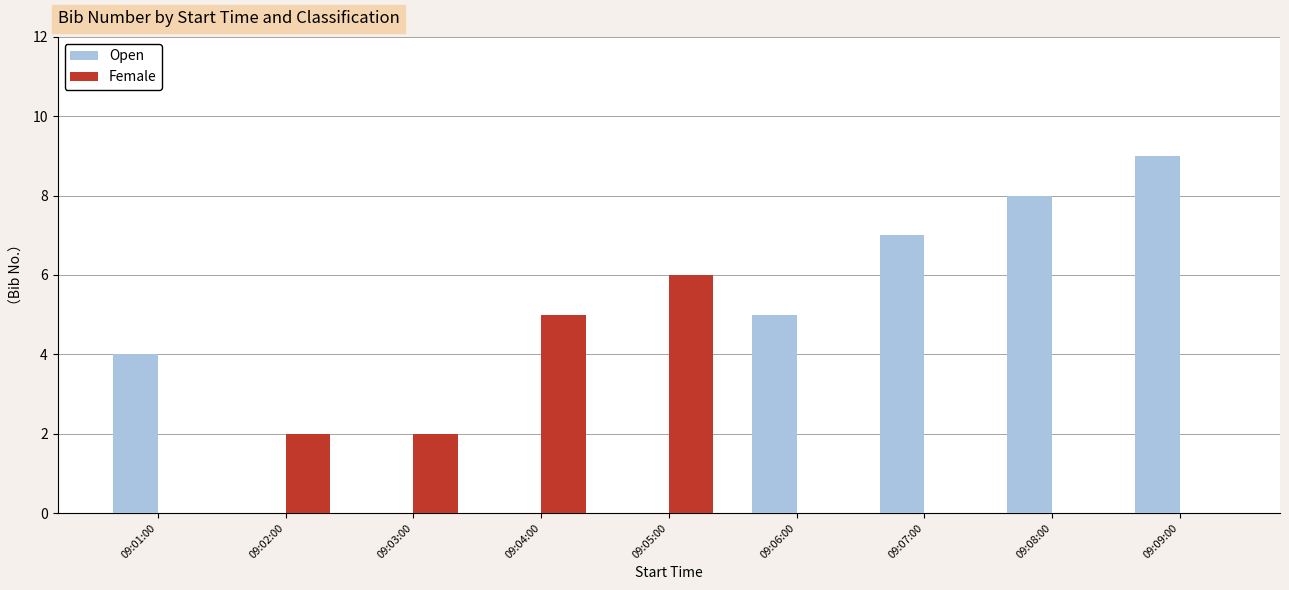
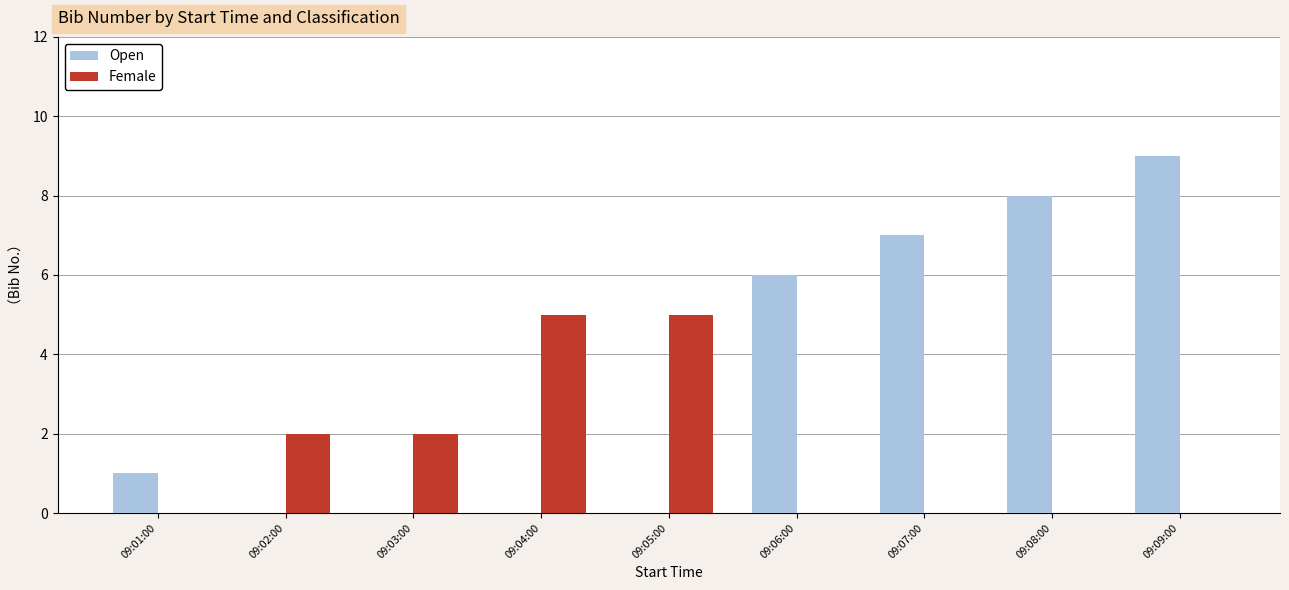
  {
    "Open": {
-     "09:01:00": 4,
+     "09:01:00": 1,
      "09:02:00": 0,
      "09:03:00": 0,
      "09:04:00": 0,
      "09:05:00": 0,
-     "09:06:00": 5,
+     "09:06:00": 6,
      "09:07:00": 7,
      "09:08:00": 8,
      "09:09:00": 9
    },
    "Female": {
      "09:01:00": 0,
      "09:02:00": 2,
      "09:03:00": 2,
      "09:04:00": 5,
-     "09:05:00": 6,
+     "09:05:00": 5,
      "09:06:00": 0,
      "09:07:00": 0,
      "09:08:00": 0,
      "09:09:00": 0
    }
  }
